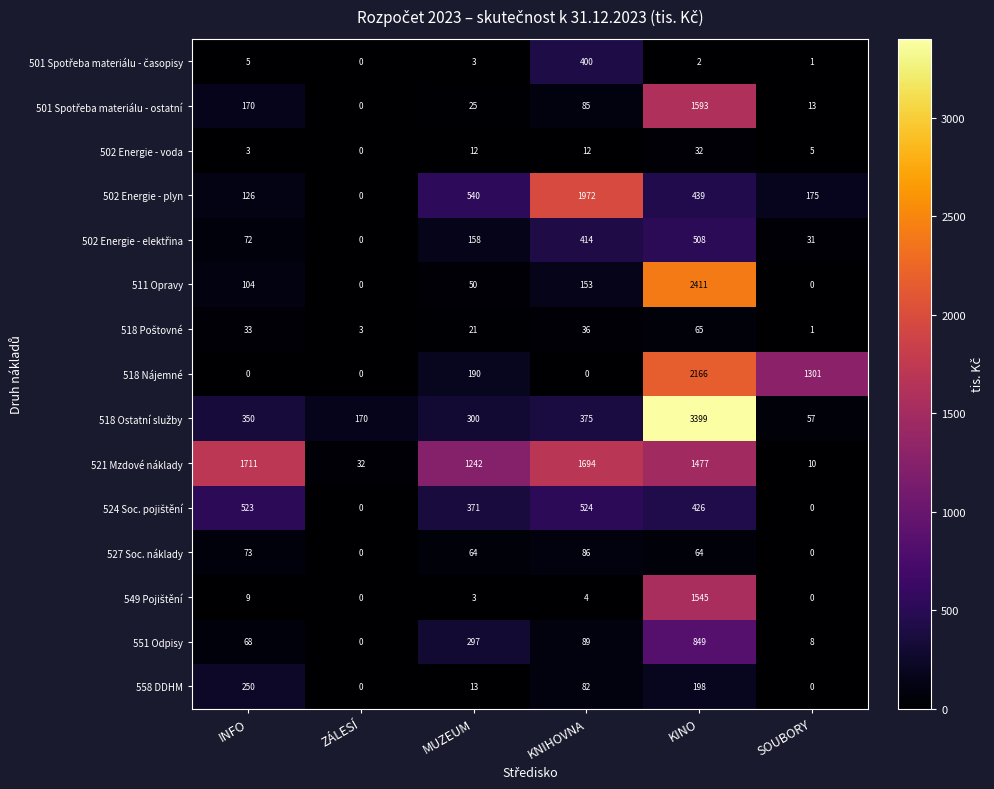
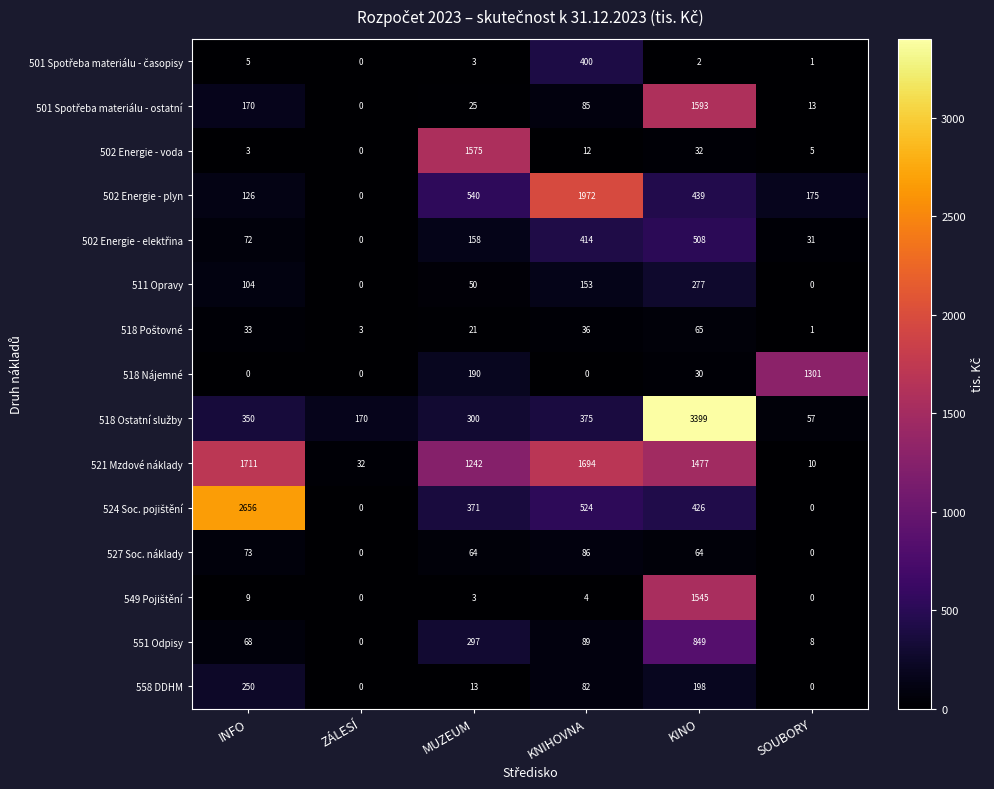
  {
    "501 Spotřeba materiálu - časopisy": {
      "INFO": 5,
      "ZÁLESÍ": 0,
      "MUZEUM": 3,
      "KNIHOVNA": 400,
      "KINO": 2,
      "SOUBORY": 1
    },
    "501 Spotřeba materiálu - ostatní": {
      "INFO": 170,
      "ZÁLESÍ": 0,
      "MUZEUM": 25,
      "KNIHOVNA": 85,
      "KINO": 1593,
      "SOUBORY": 13
    },
    "502 Energie - voda": {
      "INFO": 3,
      "ZÁLESÍ": 0,
-     "MUZEUM": 12,
+     "MUZEUM": 1575,
      "KNIHOVNA": 12,
      "KINO": 32,
      "SOUBORY": 5
    },
    "502 Energie - plyn": {
      "INFO": 126,
      "ZÁLESÍ": 0,
      "MUZEUM": 540,
      "KNIHOVNA": 1972,
      "KINO": 439,
      "SOUBORY": 175
    },
    "502 Energie - elektřina": {
      "INFO": 72,
      "ZÁLESÍ": 0,
      "MUZEUM": 158,
      "KNIHOVNA": 414,
      "KINO": 508,
      "SOUBORY": 31
    },
    "511 Opravy": {
      "INFO": 104,
      "ZÁLESÍ": 0,
      "MUZEUM": 50,
      "KNIHOVNA": 153,
-     "KINO": 2411,
+     "KINO": 277,
      "SOUBORY": 0
    },
    "518 Poštovné": {
      "INFO": 33,
      "ZÁLESÍ": 3,
      "MUZEUM": 21,
      "KNIHOVNA": 36,
      "KINO": 65,
      "SOUBORY": 1
    },
    "518 Nájemné": {
      "INFO": 0,
      "ZÁLESÍ": 0,
      "MUZEUM": 190,
      "KNIHOVNA": 0,
-     "KINO": 2166,
+     "KINO": 30,
      "SOUBORY": 1301
    },
    "518 Ostatní služby": {
      "INFO": 350,
      "ZÁLESÍ": 170,
      "MUZEUM": 300,
      "KNIHOVNA": 375,
      "KINO": 3399,
      "SOUBORY": 57
    },
    "521 Mzdové náklady": {
      "INFO": 1711,
      "ZÁLESÍ": 32,
      "MUZEUM": 1242,
      "KNIHOVNA": 1694,
      "KINO": 1477,
      "SOUBORY": 10
    },
    "524 Soc. pojištění": {
-     "INFO": 523,
+     "INFO": 2656,
      "ZÁLESÍ": 0,
      "MUZEUM": 371,
      "KNIHOVNA": 524,
      "KINO": 426,
      "SOUBORY": 0
    },
    "527 Soc. náklady": {
      "INFO": 73,
      "ZÁLESÍ": 0,
      "MUZEUM": 64,
      "KNIHOVNA": 86,
      "KINO": 64,
      "SOUBORY": 0
    },
    "549 Pojištění": {
      "INFO": 9,
      "ZÁLESÍ": 0,
      "MUZEUM": 3,
      "KNIHOVNA": 4,
      "KINO": 1545,
      "SOUBORY": 0
    },
    "551 Odpisy": {
      "INFO": 68,
      "ZÁLESÍ": 0,
      "MUZEUM": 297,
      "KNIHOVNA": 89,
      "KINO": 849,
      "SOUBORY": 8
    },
    "558 DDHM": {
      "INFO": 250,
      "ZÁLESÍ": 0,
      "MUZEUM": 13,
      "KNIHOVNA": 82,
      "KINO": 198,
      "SOUBORY": 0
    }
  }
